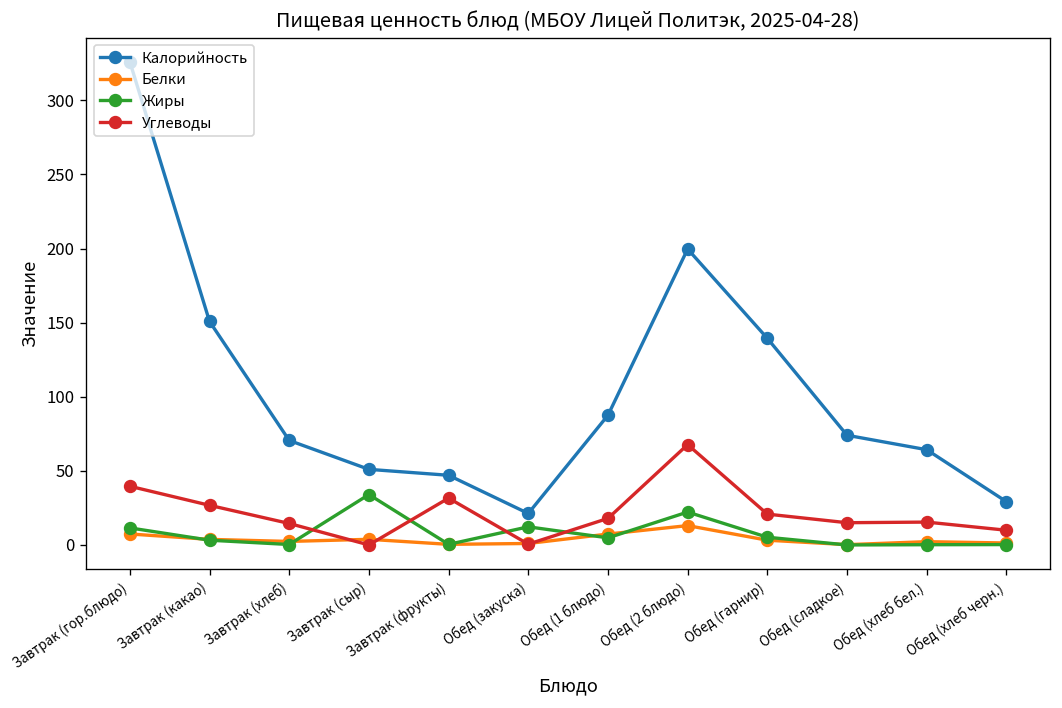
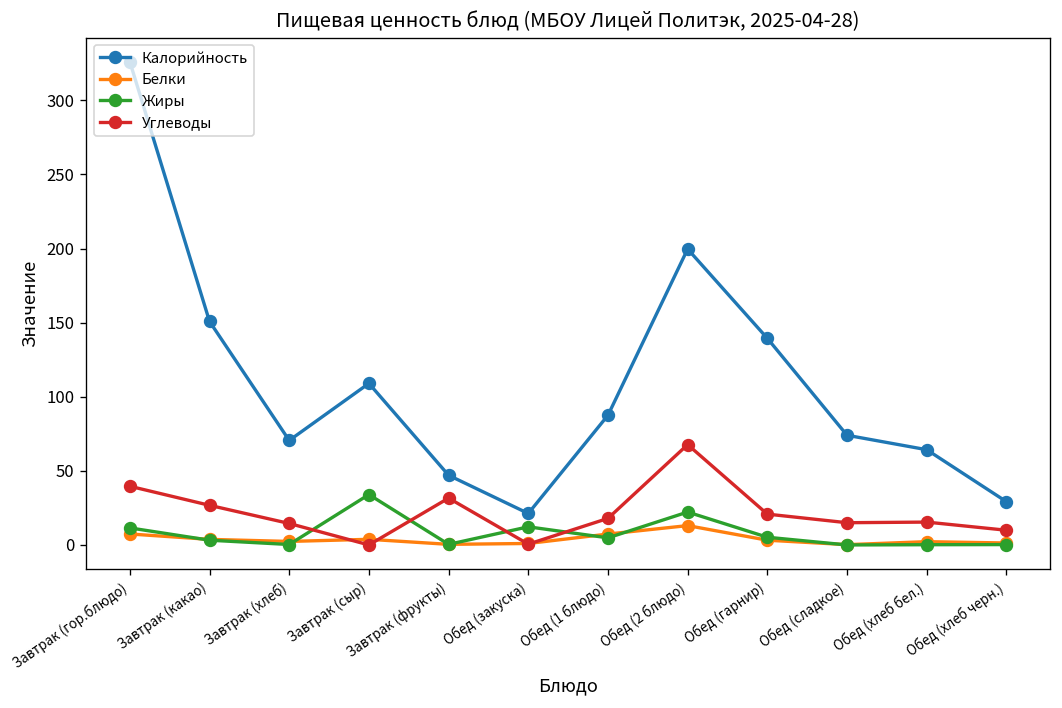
  {
    "Калорийность": {
      "Завтрак (какао)": 151,
      "Завтрак (хлеб)": 71,
-     "Завтрак (сыр)": 51,
+     "Завтрак (сыр)": 109,
      "Завтрак (фрукты)": 47,
      "Обед (закуска)": 21,
      "Обед (1 блюдо)": 88,
      "Обед (2 блюдо)": 200,
      "Обед (гарнир)": 139,
      "Обед (сладкое)": 74,
      "Обед (хлеб бел.)": 64,
      "Обед (хлеб черн.)": 29
    },
    "Белки": {
      "Завтрак (гор.блюдо)": 7,
      "Завтрак (хлеб)": 2,
      "Завтрак (сыр)": 4,
      "Обед (1 блюдо)": 7,
      "Обед (2 блюдо)": 13
    },
    "Жиры": {
      "Завтрак (гор.блюдо)": 12,
      "Завтрак (хлеб)": 0,
      "Завтрак (сыр)": 34,
      "Обед (закуска)": 12,
      "Обед (1 блюдо)": 5,
      "Обед (2 блюдо)": 22
    },
    "Углеводы": {
      "Завтрак (гор.блюдо)": 40,
      "Завтрак (какао)": 27,
      "Завтрак (хлеб)": 14,
      "Завтрак (сыр)": 0,
      "Завтрак (фрукты)": 32,
      "Обед (1 блюдо)": 18,
      "Обед (2 блюдо)": 68,
      "Обед (гарнир)": 21,
      "Обед (сладкое)": 15,
      "Обед (хлеб бел.)": 15,
      "Обед (хлеб черн.)": 10
    }
  }
